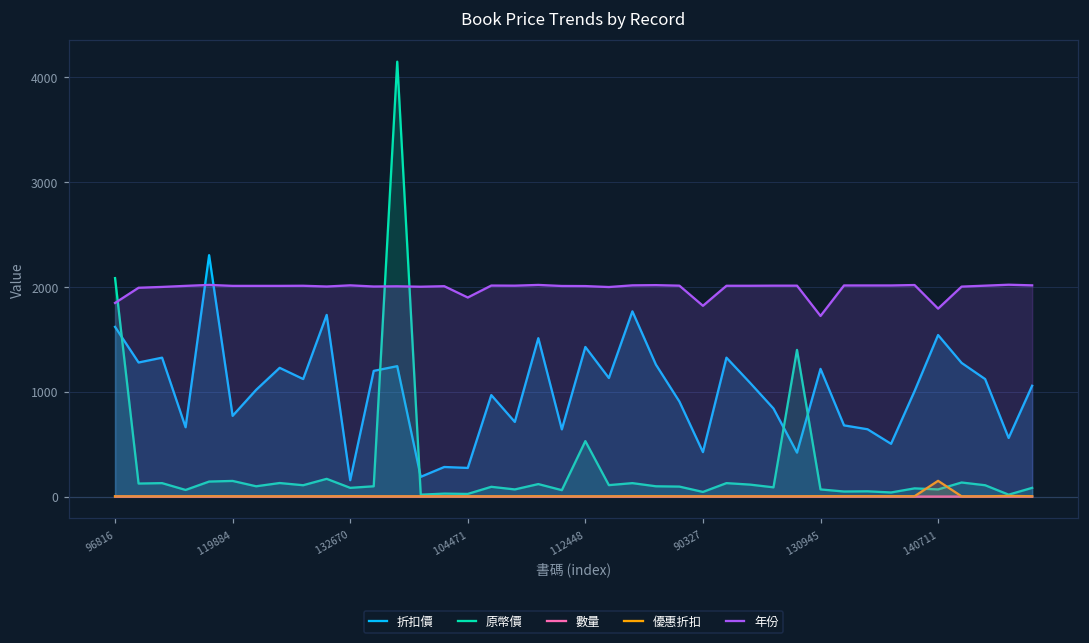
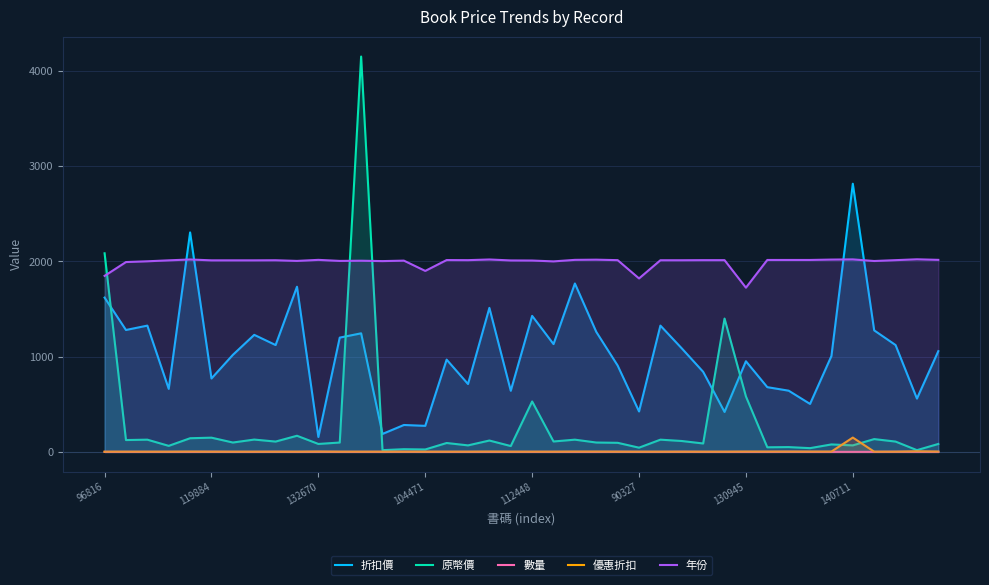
  {
    "折扣價": {
      "96816": 1600,
      "119884": 800,
      "132670": 200,
      "104471": 300,
      "112448": 1400,
      "90327": 400,
-     "130945": 1200,
-     "140711": 1500
+     "130945": 1000,
+     "140711": 2800
    },
    "原幣價": {
      "96816": 2100,
      "119884": 200,
      "132670": 100,
      "112448": 500,
      "90327": 0,
-     "130945": 100,
+     "130945": 600,
      "140711": 100
    },
    "數量": {
      "140711": 0
    },
    "優惠折扣": {
      "140711": 200
    },
    "年份": {
      "96816": 1800,
      "119884": 2000,
      "132670": 2000,
      "104471": 1900,
      "112448": 2000,
      "90327": 1800,
      "130945": 1700,
-     "140711": 1800
+     "140711": 2000
    }
  }
